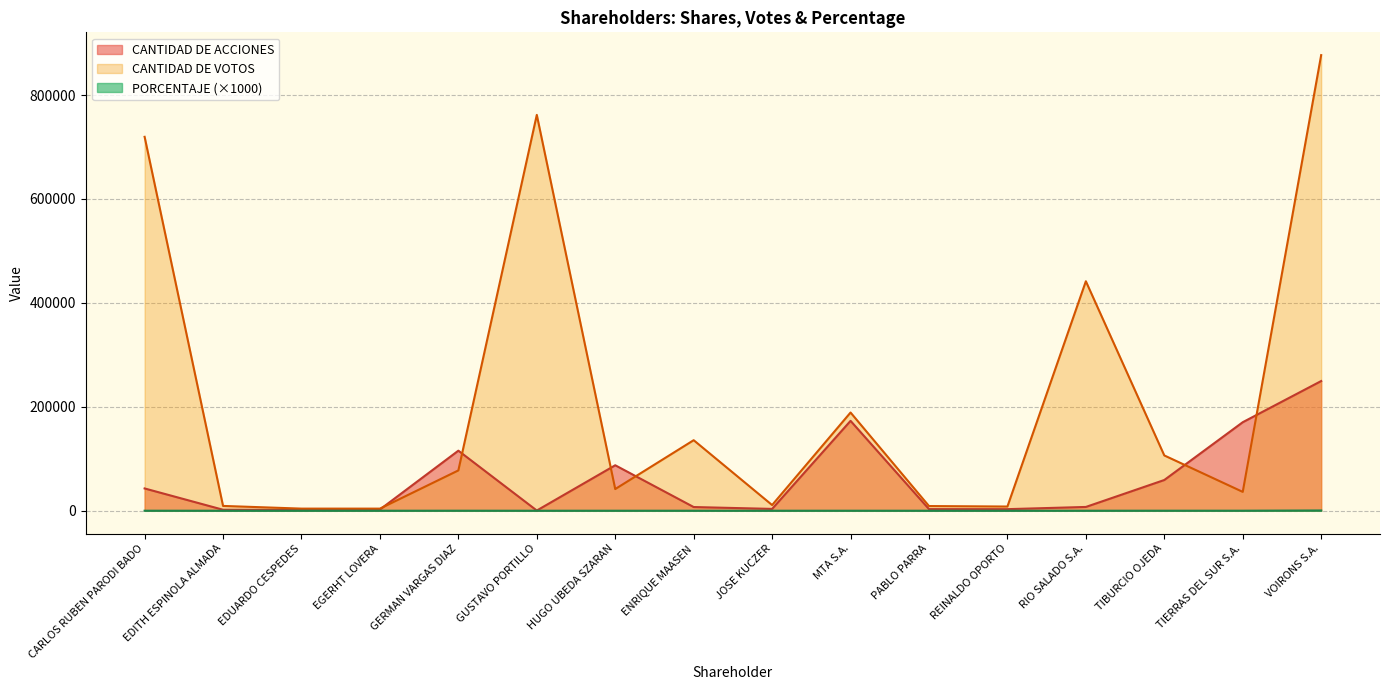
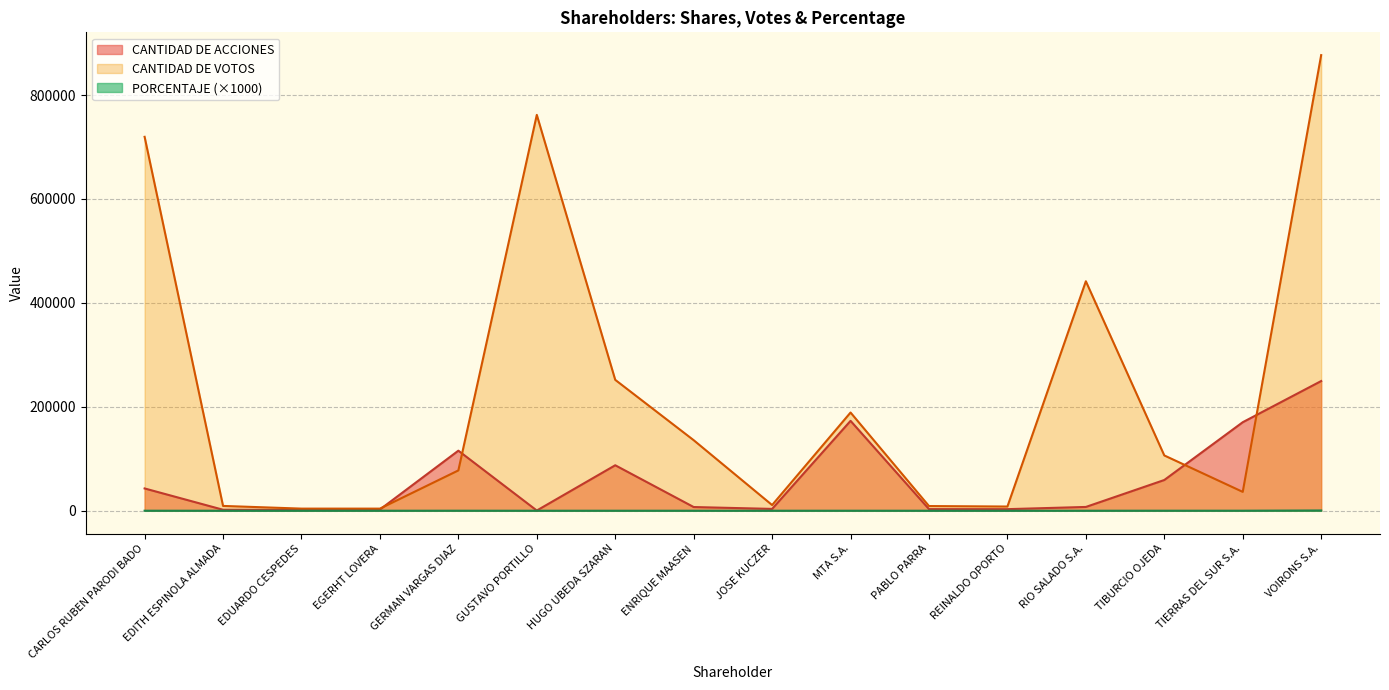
  {
    "CANTIDAD DE ACCIONES": {
      "CARLOS RUBEN PARODI BADO": 40000,
      "GERMAN VARGAS DIAZ": 120000,
      "HUGO UBEDA SZARAN": 90000,
      "ENRIQUE MAASEN": 10000,
      "MTA S.A.": 170000,
      "RIO SALADO S.A.": 10000,
      "TIBURCIO OJEDA": 60000,
      "TIERRAS DEL SUR S.A.": 170000,
      "VOIRONS S.A.": 250000
    },
    "CANTIDAD DE VOTOS": {
      "CARLOS RUBEN PARODI BADO": 720000,
      "EDITH ESPINOLA ALMADA": 10000,
      "GERMAN VARGAS DIAZ": 80000,
      "GUSTAVO PORTILLO": 760000,
-     "HUGO UBEDA SZARAN": 40000,
+     "HUGO UBEDA SZARAN": 250000,
      "ENRIQUE MAASEN": 140000,
      "JOSE KUCZER": 10000,
      "MTA S.A.": 190000,
      "PABLO PARRA": 10000,
      "REINALDO OPORTO": 10000,
      "RIO SALADO S.A.": 440000,
      "TIBURCIO OJEDA": 110000,
      "TIERRAS DEL SUR S.A.": 40000,
      "VOIRONS S.A.": 880000
    },
    "PORCENTAJE (×1000)": {
      "CARLOS RUBEN PARODI BADO": 0,
      "GERMAN VARGAS DIAZ": 0,
      "HUGO UBEDA SZARAN": 0,
      "ENRIQUE MAASEN": 0,
      "MTA S.A.": 0,
      "RIO SALADO S.A.": 0,
      "TIBURCIO OJEDA": 0,
      "TIERRAS DEL SUR S.A.": 0,
      "VOIRONS S.A.": 0
    }
  }
